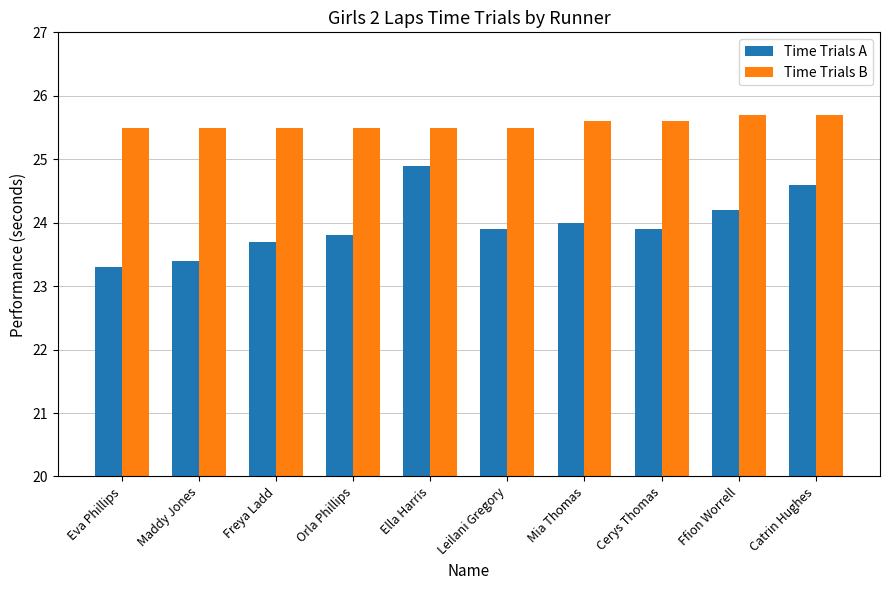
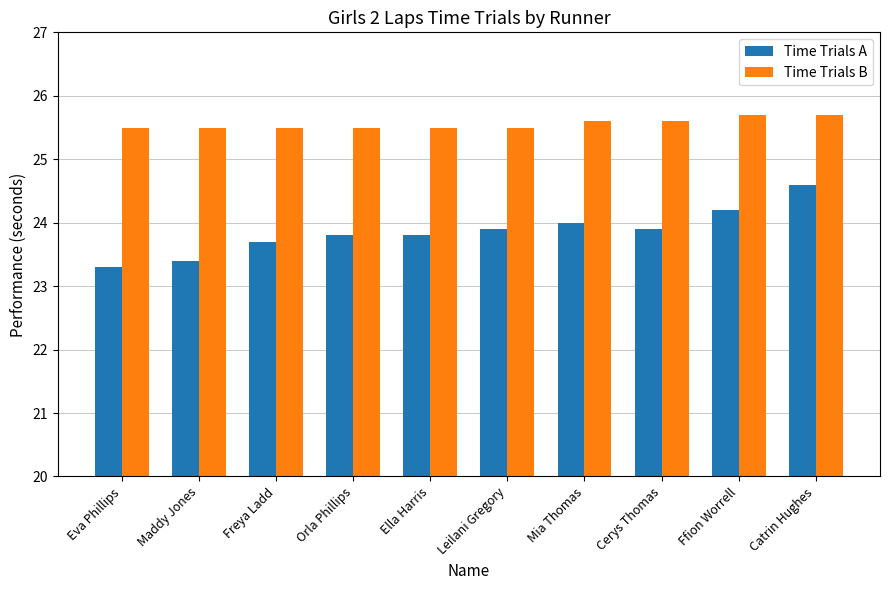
  {
    "Time Trials A": {
      "Eva Phillips": 23.3,
      "Maddy Jones": 23.4,
      "Freya Ladd": 23.7,
      "Orla Phillips": 23.8,
-     "Ella Harris": 24.9,
+     "Ella Harris": 23.8,
      "Leilani Gregory": 23.9,
      "Mia Thomas": 24.0,
      "Cerys Thomas": 23.9,
      "Ffion Worrell": 24.2,
      "Catrin Hughes": 24.6
    },
    "Time Trials B": {
      "Eva Phillips": 25.5,
      "Maddy Jones": 25.5,
      "Freya Ladd": 25.5,
      "Orla Phillips": 25.5,
      "Ella Harris": 25.5,
      "Leilani Gregory": 25.5,
      "Mia Thomas": 25.6,
      "Cerys Thomas": 25.6,
      "Ffion Worrell": 25.7,
      "Catrin Hughes": 25.7
    }
  }
